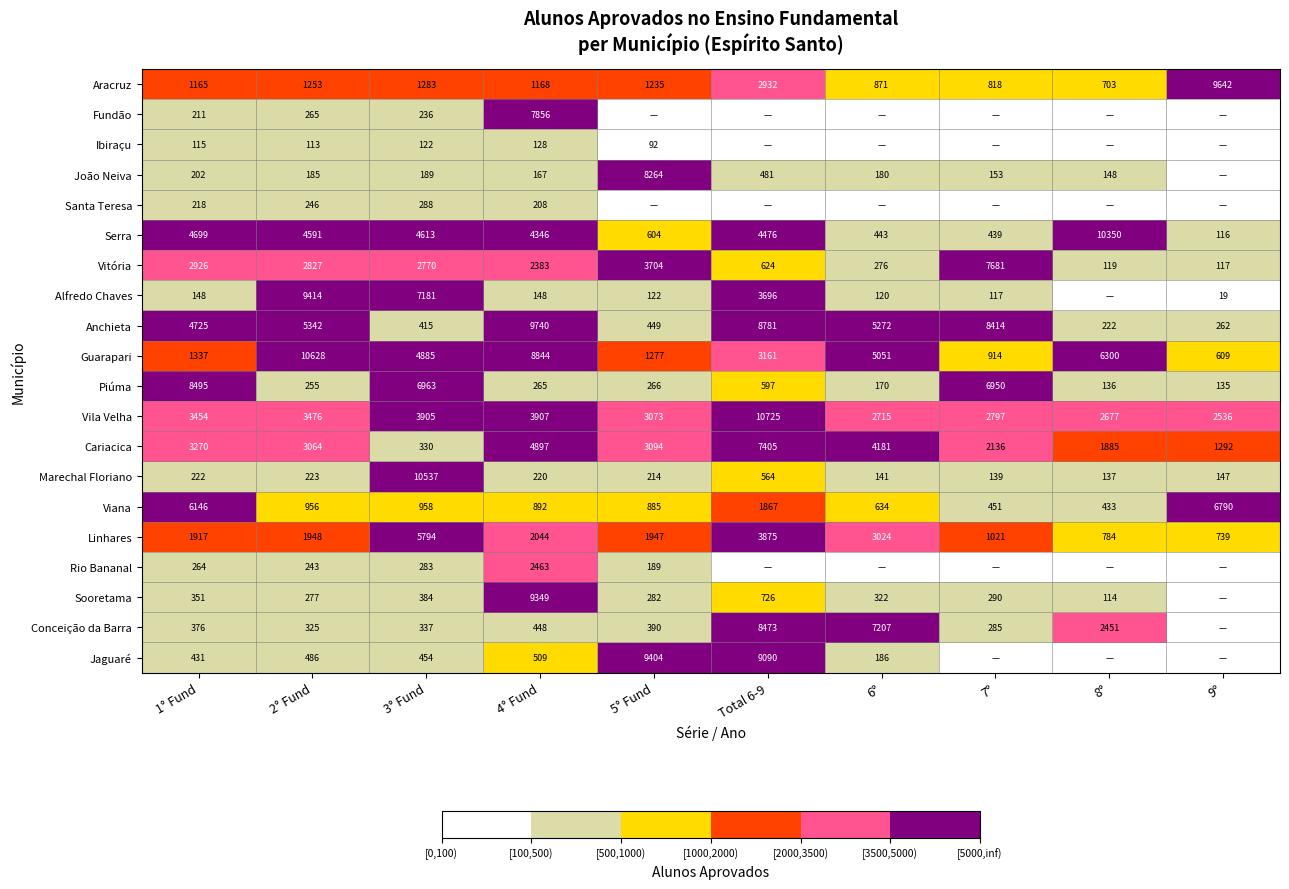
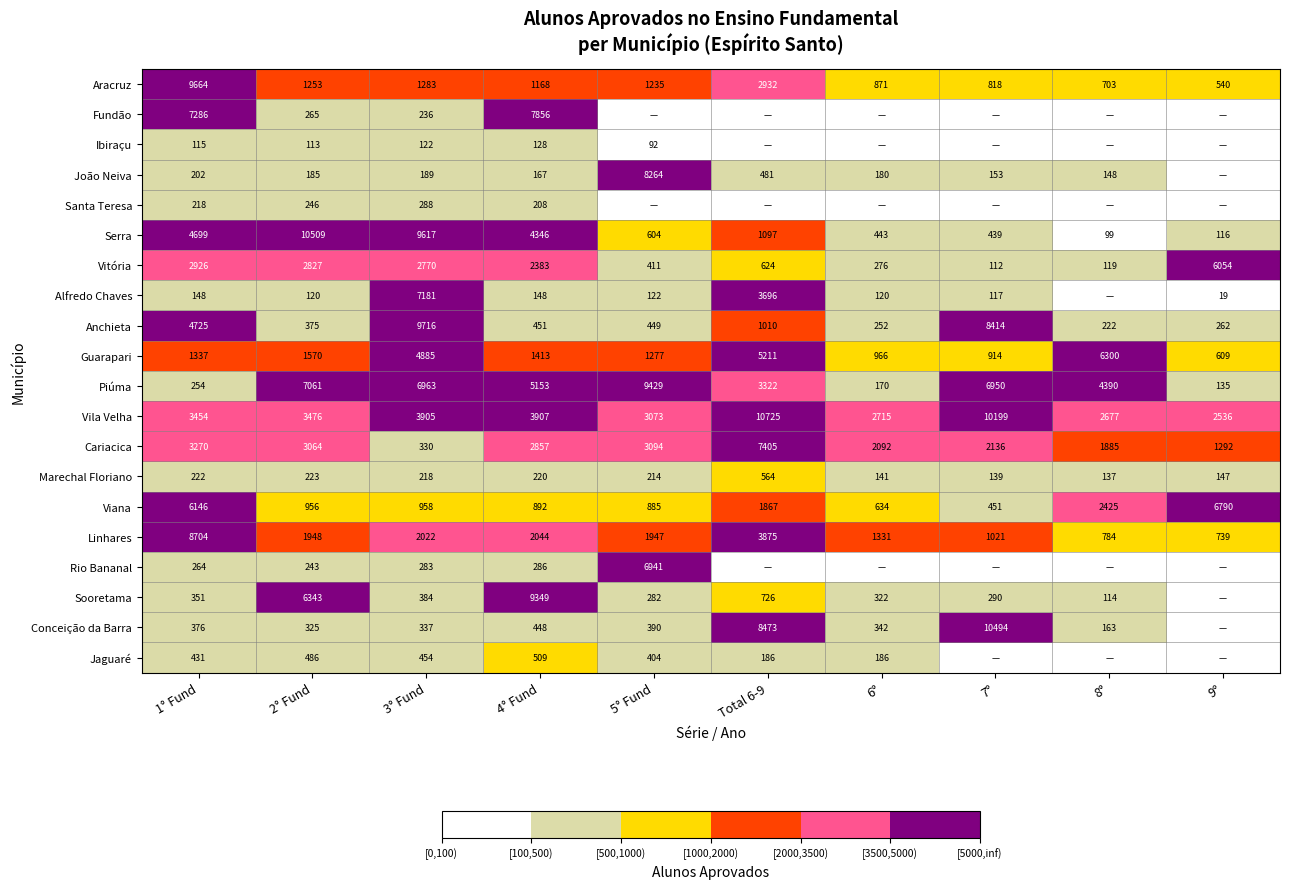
  {
    "Aracruz": {
-     "1° Fund": 1165,
+     "1° Fund": 9664,
      "2° Fund": 1253,
      "3° Fund": 1283,
      "4° Fund": 1168,
      "5° Fund": 1235,
      "Total 6-9": 2932,
      "6°": 871,
      "7°": 818,
      "8°": 703,
-     "9°": 9642
+     "9°": 540
    },
    "Fundão": {
-     "1° Fund": 211,
+     "1° Fund": 7286,
      "2° Fund": 265,
      "3° Fund": 236,
      "4° Fund": 7856
    },
    "Ibiraçu": {
      "1° Fund": 115,
      "2° Fund": 113,
      "3° Fund": 122,
      "4° Fund": 128,
      "5° Fund": 92
    },
    "João Neiva": {
      "1° Fund": 202,
      "2° Fund": 185,
      "3° Fund": 189,
      "4° Fund": 167,
      "5° Fund": 8264,
      "Total 6-9": 481,
      "6°": 180,
      "7°": 153,
      "8°": 148
    },
    "Santa Teresa": {
      "1° Fund": 218,
      "2° Fund": 246,
      "3° Fund": 288,
      "4° Fund": 208
    },
    "Serra": {
      "1° Fund": 4699,
-     "2° Fund": 4591,
-     "3° Fund": 4613,
+     "2° Fund": 10509,
+     "3° Fund": 9617,
      "4° Fund": 4346,
      "5° Fund": 604,
-     "Total 6-9": 4476,
+     "Total 6-9": 1097,
      "6°": 443,
      "7°": 439,
-     "8°": 10350,
+     "8°": 99,
      "9°": 116
    },
    "Vitória": {
      "1° Fund": 2926,
      "2° Fund": 2827,
      "3° Fund": 2770,
      "4° Fund": 2383,
-     "5° Fund": 3704,
+     "5° Fund": 411,
      "Total 6-9": 624,
      "6°": 276,
-     "7°": 7681,
+     "7°": 112,
      "8°": 119,
-     "9°": 117
+     "9°": 6054
    },
    "Alfredo Chaves": {
      "1° Fund": 148,
-     "2° Fund": 9414,
+     "2° Fund": 120,
      "3° Fund": 7181,
      "4° Fund": 148,
      "5° Fund": 122,
      "Total 6-9": 3696,
      "6°": 120,
      "7°": 117,
      "9°": 19
    },
    "Anchieta": {
      "1° Fund": 4725,
-     "2° Fund": 5342,
-     "3° Fund": 415,
-     "4° Fund": 9740,
+     "2° Fund": 375,
+     "3° Fund": 9716,
+     "4° Fund": 451,
      "5° Fund": 449,
-     "Total 6-9": 8781,
-     "6°": 5272,
+     "Total 6-9": 1010,
+     "6°": 252,
      "7°": 8414,
      "8°": 222,
      "9°": 262
    },
    "Guarapari": {
      "1° Fund": 1337,
-     "2° Fund": 10628,
+     "2° Fund": 1570,
      "3° Fund": 4885,
-     "4° Fund": 8844,
+     "4° Fund": 1413,
      "5° Fund": 1277,
-     "Total 6-9": 3161,
-     "6°": 5051,
+     "Total 6-9": 5211,
+     "6°": 966,
      "7°": 914,
      "8°": 6300,
      "9°": 609
    },
    "Piúma": {
-     "1° Fund": 8495,
-     "2° Fund": 255,
+     "1° Fund": 254,
+     "2° Fund": 7061,
      "3° Fund": 6963,
-     "4° Fund": 265,
-     "5° Fund": 266,
-     "Total 6-9": 597,
+     "4° Fund": 5153,
+     "5° Fund": 9429,
+     "Total 6-9": 3322,
      "6°": 170,
      "7°": 6950,
-     "8°": 136,
+     "8°": 4390,
      "9°": 135
    },
    "Vila Velha": {
      "1° Fund": 3454,
      "2° Fund": 3476,
      "3° Fund": 3905,
      "4° Fund": 3907,
      "5° Fund": 3073,
      "Total 6-9": 10725,
      "6°": 2715,
-     "7°": 2797,
+     "7°": 10199,
      "8°": 2677,
      "9°": 2536
    },
    "Cariacica": {
      "1° Fund": 3270,
      "2° Fund": 3064,
      "3° Fund": 330,
-     "4° Fund": 4897,
+     "4° Fund": 2857,
      "5° Fund": 3094,
      "Total 6-9": 7405,
-     "6°": 4181,
+     "6°": 2092,
      "7°": 2136,
      "8°": 1885,
      "9°": 1292
    },
    "Marechal Floriano": {
      "1° Fund": 222,
      "2° Fund": 223,
-     "3° Fund": 10537,
+     "3° Fund": 218,
      "4° Fund": 220,
      "5° Fund": 214,
      "Total 6-9": 564,
      "6°": 141,
      "7°": 139,
      "8°": 137,
      "9°": 147
    },
    "Viana": {
      "1° Fund": 6146,
      "2° Fund": 956,
      "3° Fund": 958,
      "4° Fund": 892,
      "5° Fund": 885,
      "Total 6-9": 1867,
      "6°": 634,
      "7°": 451,
-     "8°": 433,
+     "8°": 2425,
      "9°": 6790
    },
    "Linhares": {
-     "1° Fund": 1917,
+     "1° Fund": 8704,
      "2° Fund": 1948,
-     "3° Fund": 5794,
+     "3° Fund": 2022,
      "4° Fund": 2044,
      "5° Fund": 1947,
      "Total 6-9": 3875,
-     "6°": 3024,
+     "6°": 1331,
      "7°": 1021,
      "8°": 784,
      "9°": 739
    },
    "Rio Bananal": {
      "1° Fund": 264,
      "2° Fund": 243,
      "3° Fund": 283,
-     "4° Fund": 2463,
-     "5° Fund": 189
+     "4° Fund": 286,
+     "5° Fund": 6941
    },
    "Sooretama": {
      "1° Fund": 351,
-     "2° Fund": 277,
+     "2° Fund": 6343,
      "3° Fund": 384,
      "4° Fund": 9349,
      "5° Fund": 282,
      "Total 6-9": 726,
      "6°": 322,
      "7°": 290,
      "8°": 114
    },
    "Conceição da Barra": {
      "1° Fund": 376,
      "2° Fund": 325,
      "3° Fund": 337,
      "4° Fund": 448,
      "5° Fund": 390,
      "Total 6-9": 8473,
-     "6°": 7207,
-     "7°": 285,
-     "8°": 2451
+     "6°": 342,
+     "7°": 10494,
+     "8°": 163
    },
    "Jaguaré": {
      "1° Fund": 431,
      "2° Fund": 486,
      "3° Fund": 454,
      "4° Fund": 509,
-     "5° Fund": 9404,
-     "Total 6-9": 9090,
+     "5° Fund": 404,
+     "Total 6-9": 186,
      "6°": 186
    }
  }
